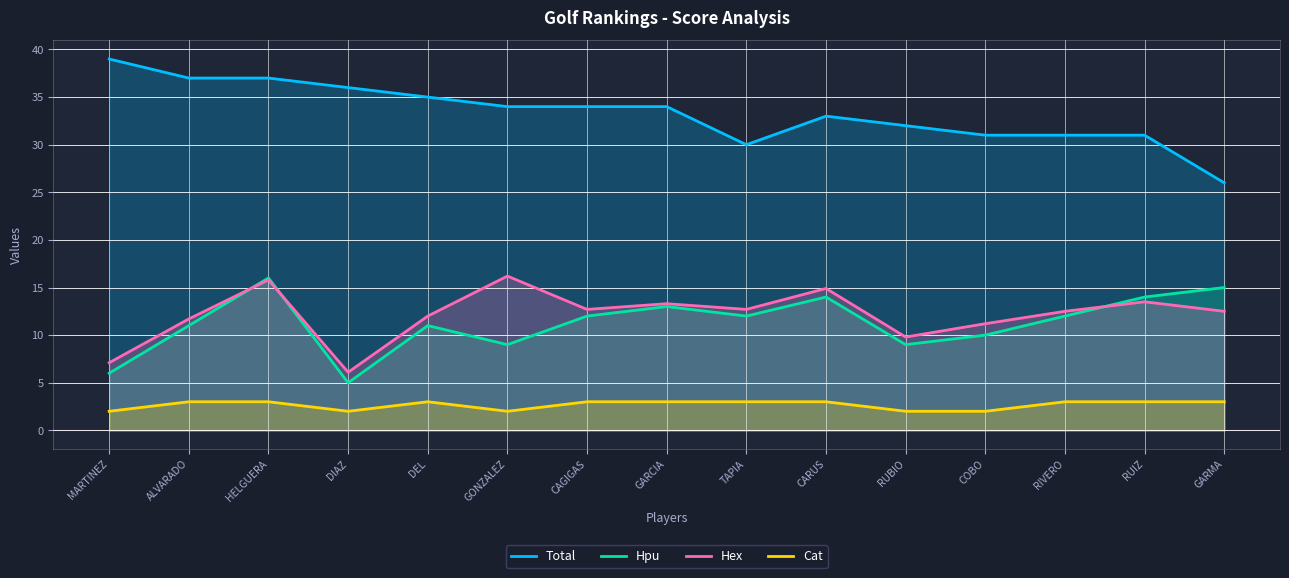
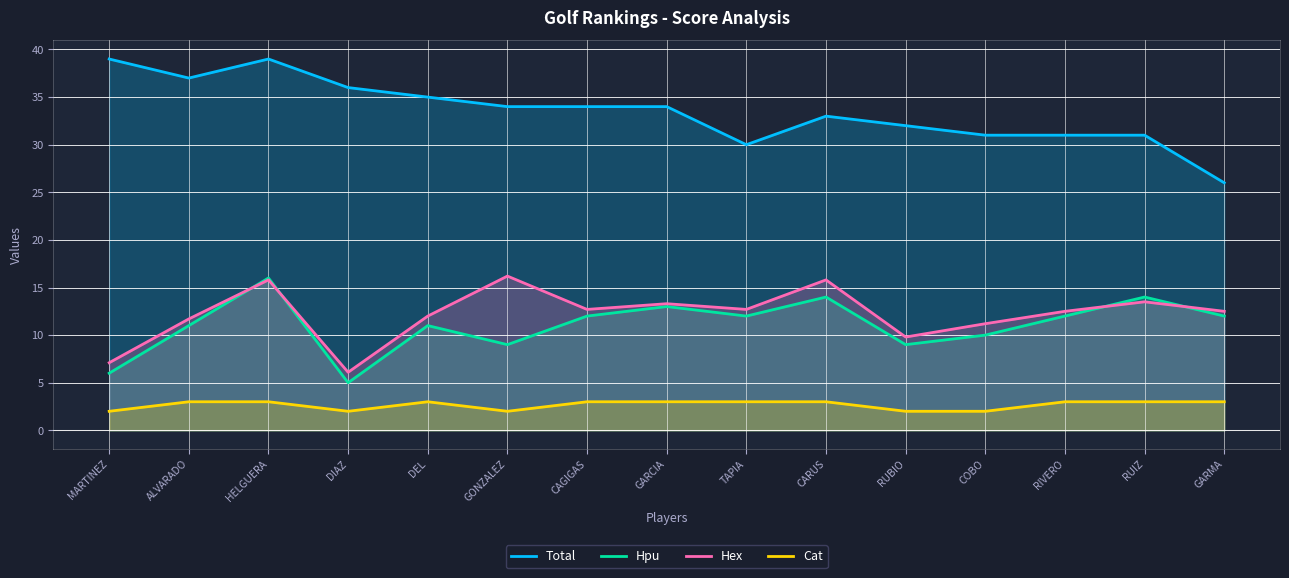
  {
    "Total": {
      "MARTINEZ": 39,
      "ALVARADO": 37,
-     "HELGUERA": 37,
+     "HELGUERA": 39,
      "DIAZ": 36,
      "DEL": 35,
      "GONZALEZ": 34,
      "CAGIGAS": 34,
      "GARCIA": 34,
      "TAPIA": 30,
      "CARUS": 33,
      "RUBIO": 32,
      "COBO": 31,
      "RIVERO": 31,
      "RUIZ": 31,
      "GARMA": 26
    },
    "Hpu": {
      "MARTINEZ": 6,
      "ALVARADO": 11,
      "DIAZ": 5,
      "DEL": 11,
      "GONZALEZ": 9,
      "CAGIGAS": 12,
      "GARCIA": 13,
      "TAPIA": 12,
      "CARUS": 14,
      "RUBIO": 9,
      "COBO": 10,
      "RIVERO": 12,
      "RUIZ": 14,
-     "GARMA": 15
+     "GARMA": 12
    },
    "Hex": {
      "MARTINEZ": 7,
      "ALVARADO": 12,
      "DIAZ": 6,
      "DEL": 12,
      "GONZALEZ": 16,
      "CAGIGAS": 13,
      "GARCIA": 13,
      "TAPIA": 13,
-     "CARUS": 15,
+     "CARUS": 16,
      "RUBIO": 10,
      "COBO": 11,
      "RIVERO": 13,
      "RUIZ": 14,
      "GARMA": 13
    },
    "Cat": {
      "MARTINEZ": 2,
      "ALVARADO": 3,
      "HELGUERA": 3,
      "DIAZ": 2,
      "DEL": 3,
      "GONZALEZ": 2,
      "CAGIGAS": 3,
      "GARCIA": 3,
      "TAPIA": 3,
      "CARUS": 3,
      "RUBIO": 2,
      "COBO": 2,
      "RIVERO": 3,
      "RUIZ": 3,
      "GARMA": 3
    }
  }
